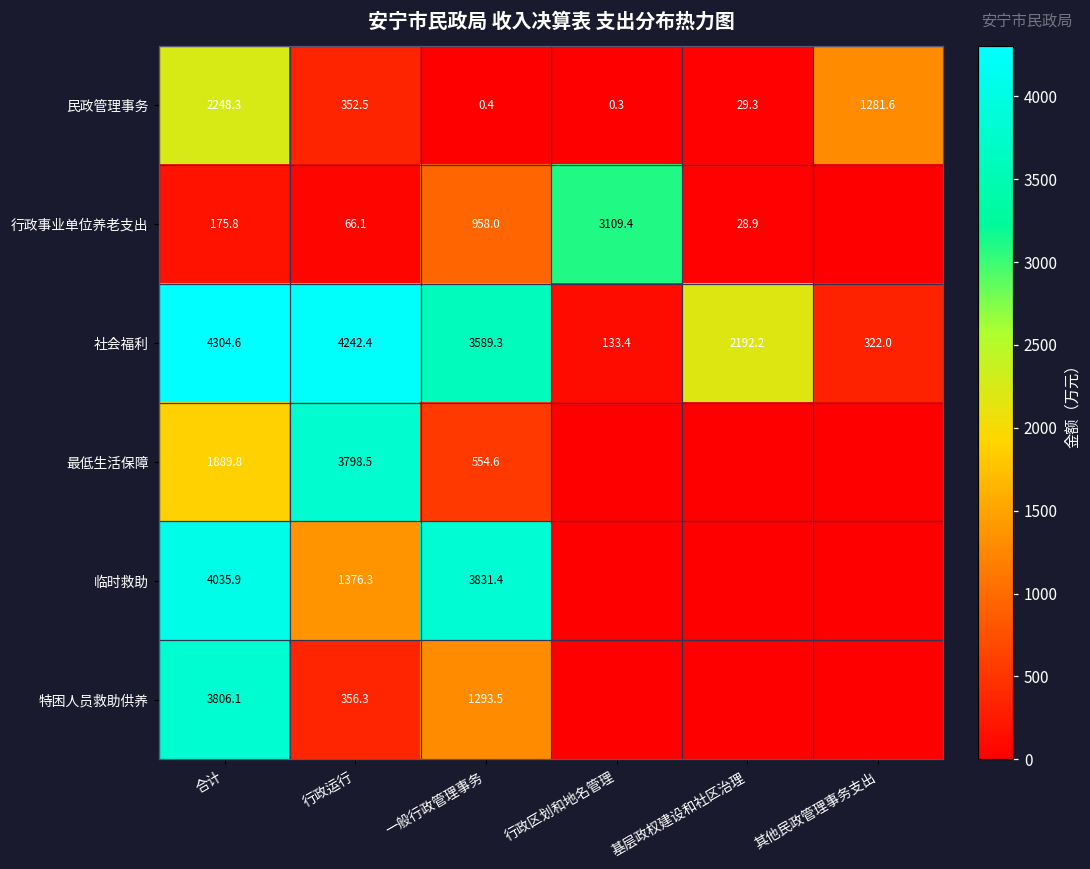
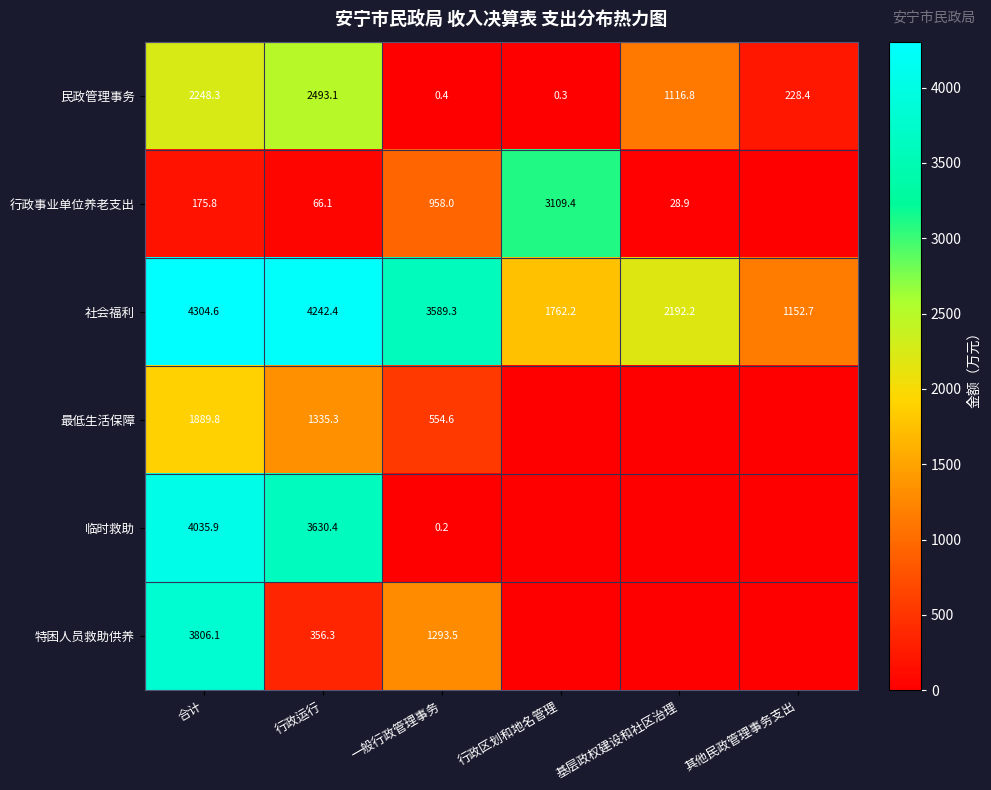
  {
    "民政管理事务": {
      "合计": 2248.3,
-     "行政运行": 352.5,
+     "行政运行": 2493.1,
      "一般行政管理事务": 0.4,
      "行政区划和地名管理": 0.3,
-     "基层政权建设和社区治理": 29.3,
-     "其他民政管理事务支出": 1281.6
+     "基层政权建设和社区治理": 1116.8,
+     "其他民政管理事务支出": 228.4
    },
    "行政事业单位养老支出": {
      "合计": 175.8,
      "行政运行": 66.1,
      "一般行政管理事务": 958.0,
      "行政区划和地名管理": 3109.4,
      "基层政权建设和社区治理": 28.9
    },
    "社会福利": {
      "合计": 4304.6,
      "行政运行": 4242.4,
      "一般行政管理事务": 3589.3,
-     "行政区划和地名管理": 133.4,
+     "行政区划和地名管理": 1762.2,
      "基层政权建设和社区治理": 2192.2,
-     "其他民政管理事务支出": 322.0
+     "其他民政管理事务支出": 1152.7
    },
    "最低生活保障": {
      "合计": 1889.8,
-     "行政运行": 3798.5,
+     "行政运行": 1335.3,
      "一般行政管理事务": 554.6
    },
    "临时救助": {
      "合计": 4035.9,
-     "行政运行": 1376.3,
-     "一般行政管理事务": 3831.4
+     "行政运行": 3630.4,
+     "一般行政管理事务": 0.2
    },
    "特困人员救助供养": {
      "合计": 3806.1,
      "行政运行": 356.3,
      "一般行政管理事务": 1293.5
    }
  }
